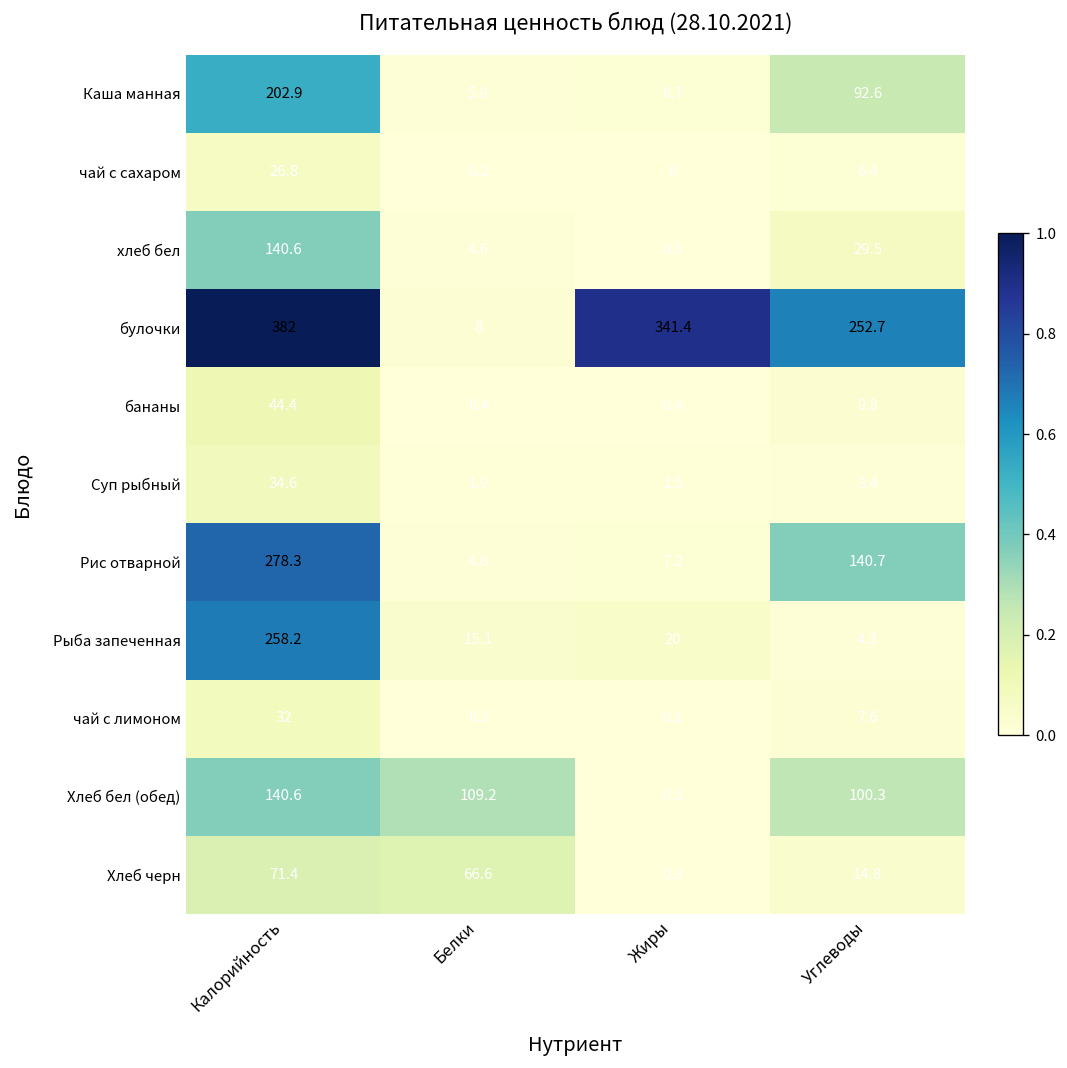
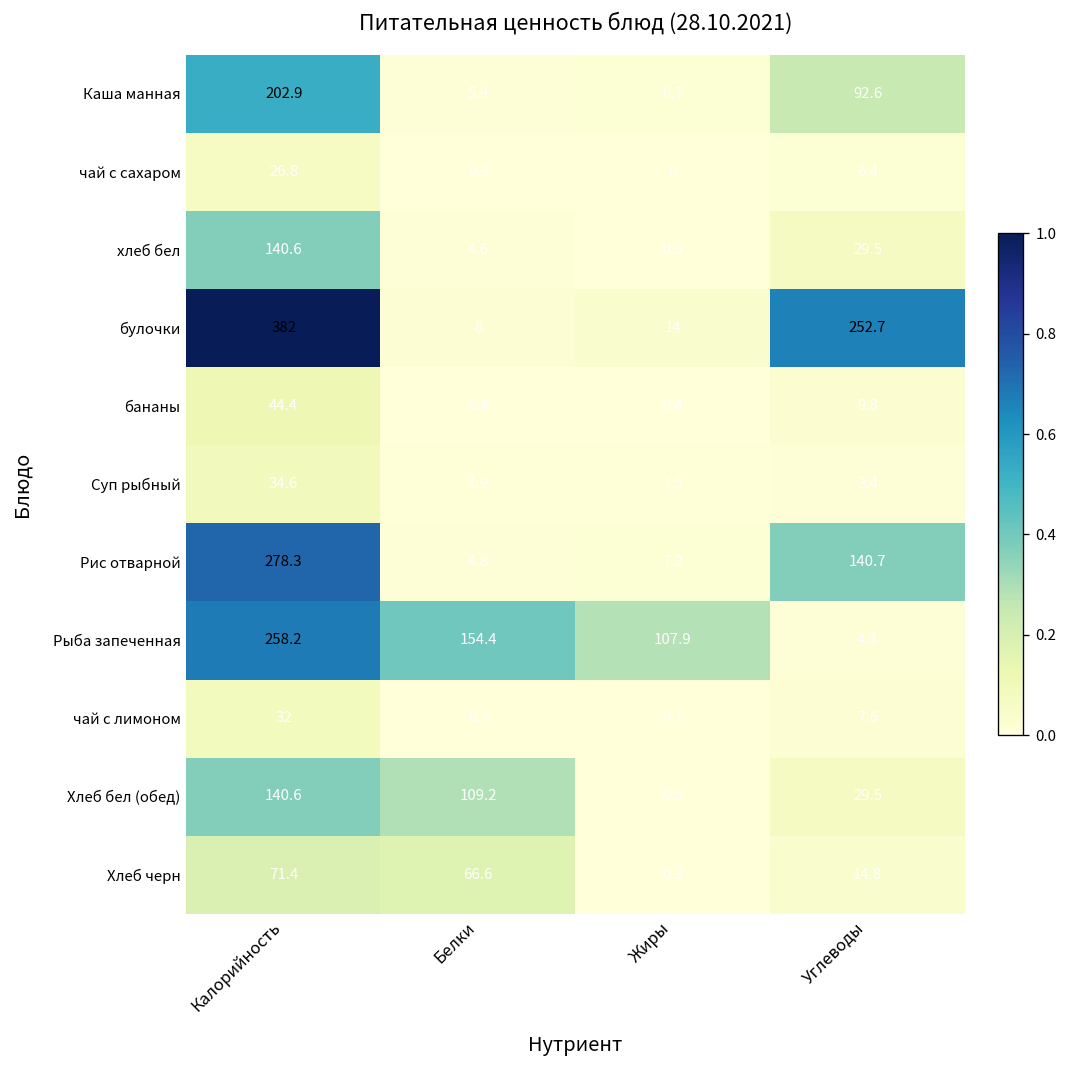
  {
    "Каша манная": {
      "Калорийность": 202.9,
      "Углеводы": 92.6
    },
    "чай с сахаром": {
      "Калорийность": 26.8
    },
    "хлеб бел": {
      "Калорийность": 140.6,
      "Углеводы": 29.5
    },
    "булочки": {
      "Калорийность": 382,
-     "Жиры": 341.4,
+     "Жиры": 14,
      "Углеводы": 252.7
    },
    "бананы": {
      "Калорийность": 44.4
    },
    "Суп рыбный": {
      "Калорийность": 34.6
    },
    "Рис отварной": {
      "Калорийность": 278.3,
      "Углеводы": 140.7
    },
    "Рыба запеченная": {
      "Калорийность": 258.2,
-     "Белки": 15.1,
-     "Жиры": 20
+     "Белки": 154.4,
+     "Жиры": 107.9
    },
    "чай с лимоном": {
      "Калорийность": 32
    },
    "Хлеб бел (обед)": {
      "Калорийность": 140.6,
      "Белки": 109.2,
-     "Углеводы": 100.3
+     "Углеводы": 29.5
    },
    "Хлеб черн": {
      "Калорийность": 71.4,
      "Белки": 66.6,
      "Углеводы": 14.8
    }
  }
